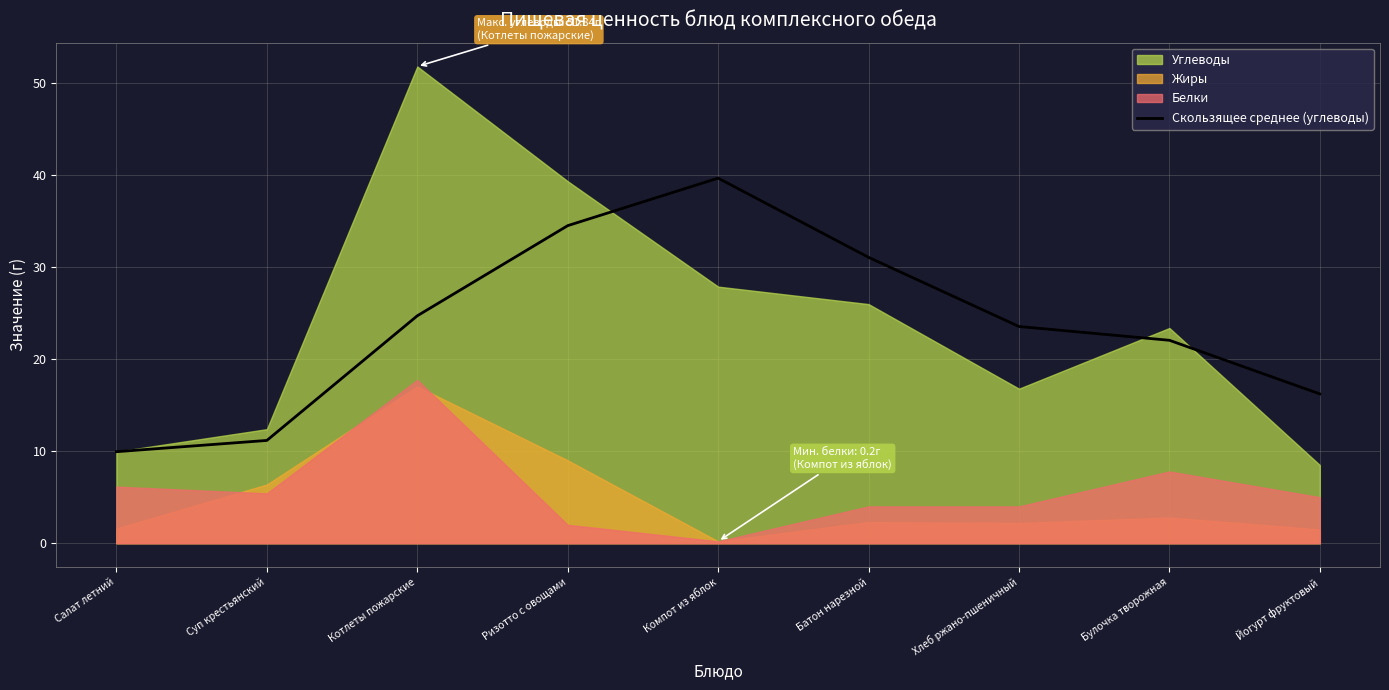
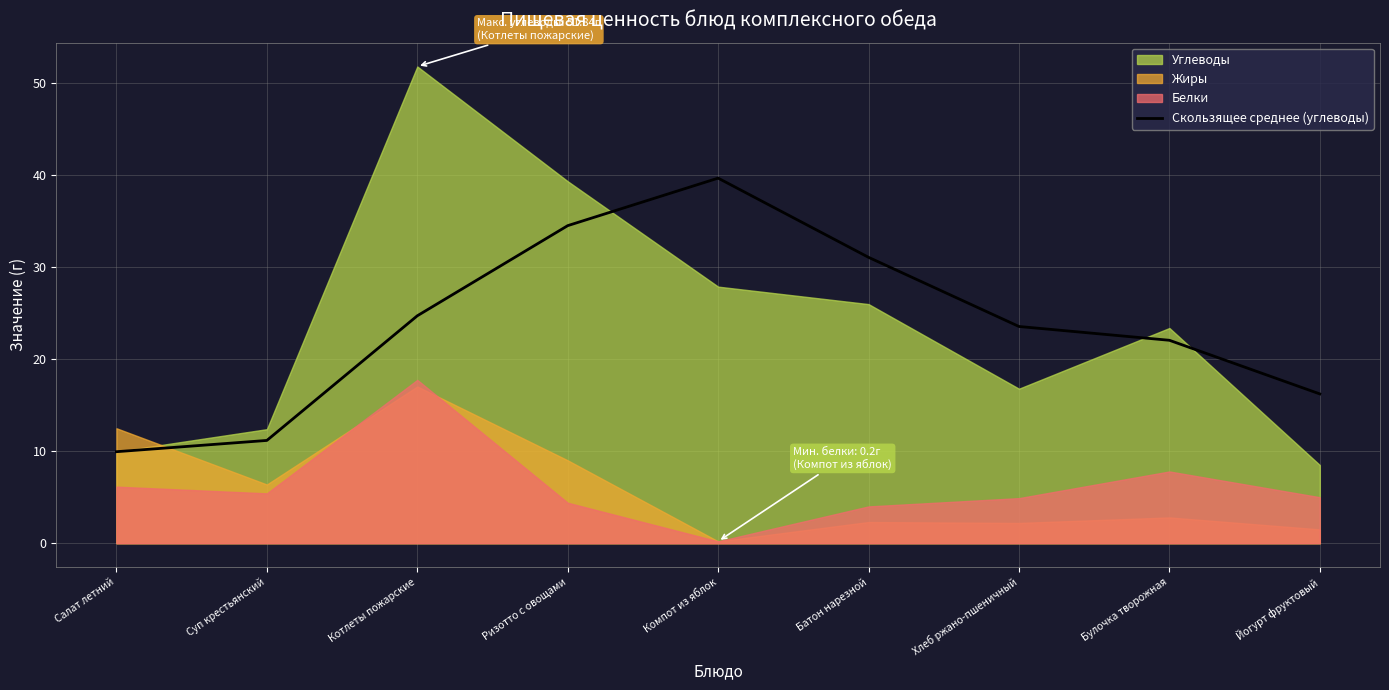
  {
    "Скользящее среднее (углеводы)": {
      "Суп крестьянский": 11,
      "Котлеты пожарские": 25,
      "Ризотто с овощами": 35,
      "Компот из яблок": 40,
      "Батон нарезной": 31,
      "Хлеб ржано-пшеничный": 24,
      "Булочка творожная": 22,
      "Йогурт фруктовый": 16
    },
    "Углеводы": {
      "Суп крестьянский": 12,
      "Ризотто с овощами": 39,
      "Компот из яблок": 28,
      "Батон нарезной": 26,
      "Хлеб ржано-пшеничный": 17,
      "Булочка творожная": 23,
      "Йогурт фруктовый": 9
    },
    "Жиры": {
-     "Салат летний": 2,
+     "Салат летний": 13,
      "Суп крестьянский": 6,
      "Котлеты пожарские": 17,
      "Ризотто с овощами": 9,
      "Хлеб ржано-пшеничный": 2,
      "Булочка творожная": 3,
      "Йогурт фруктовый": 2
    },
    "Белки": {
      "Салат летний": 6,
      "Суп крестьянский": 5,
      "Котлеты пожарские": 18,
-     "Ризотто с овощами": 2,
-     "Хлеб ржано-пшеничный": 4,
+     "Ризотто с овощами": 4,
+     "Хлеб ржано-пшеничный": 5,
      "Булочка творожная": 8,
      "Йогурт фруктовый": 5
    }
  }
